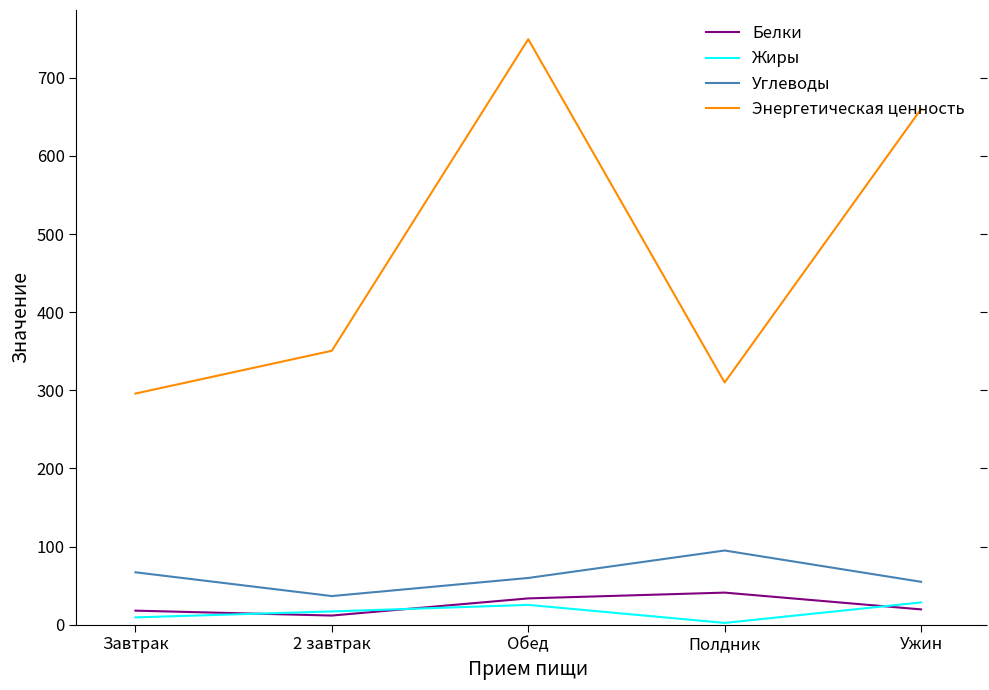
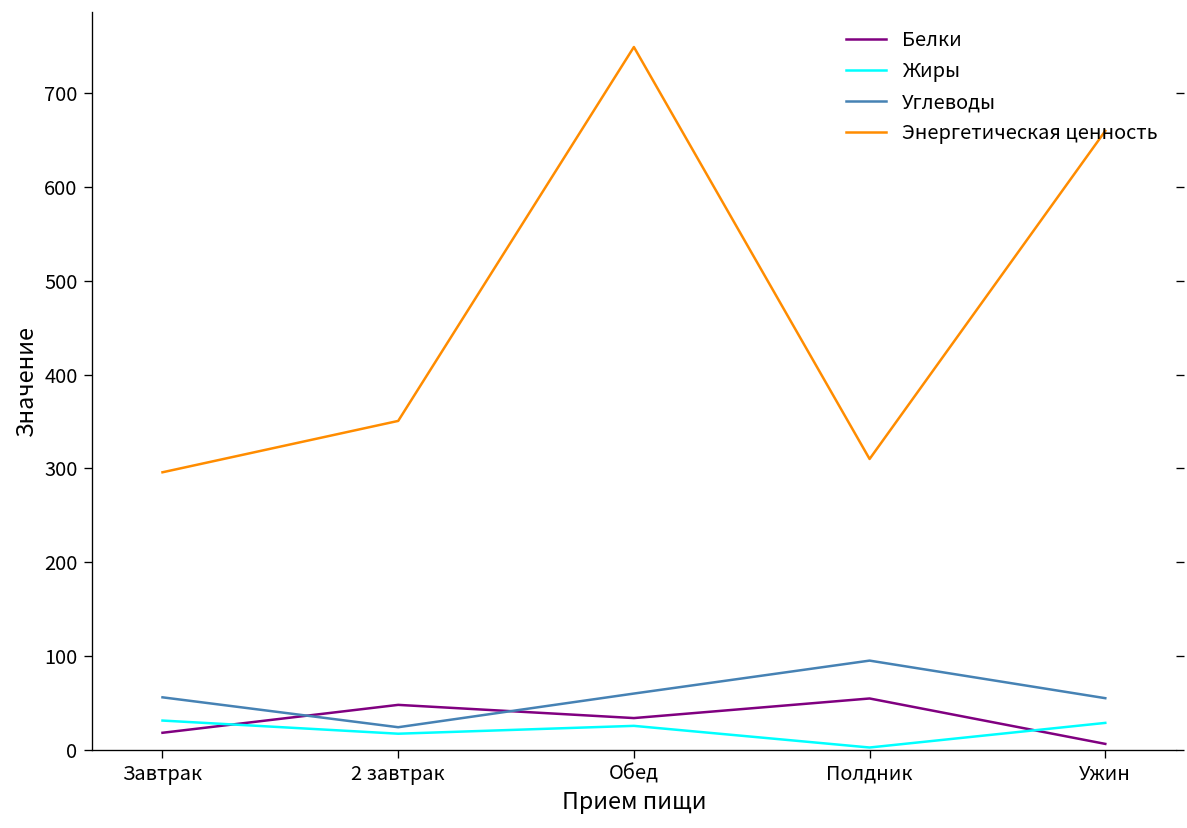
  {
    "Белки": {
      "Завтрак": 20,
-     "2 завтрак": 10,
+     "2 завтрак": 50,
      "Обед": 30,
-     "Полдник": 40,
-     "Ужин": 20
+     "Полдник": 50,
+     "Ужин": 10
    },
    "Жиры": {
-     "Завтрак": 10,
+     "Завтрак": 30,
      "2 завтрак": 20,
      "Обед": 30,
      "Полдник": 0,
      "Ужин": 30
    },
    "Углеводы": {
-     "Завтрак": 70,
-     "2 завтрак": 40,
+     "Завтрак": 60,
+     "2 завтрак": 20,
      "Обед": 60,
      "Полдник": 90,
      "Ужин": 50
    },
    "Энергетическая ценность": {
      "Завтрак": 300,
      "2 завтрак": 350,
      "Обед": 750,
      "Полдник": 310,
      "Ужин": 660
    }
  }
